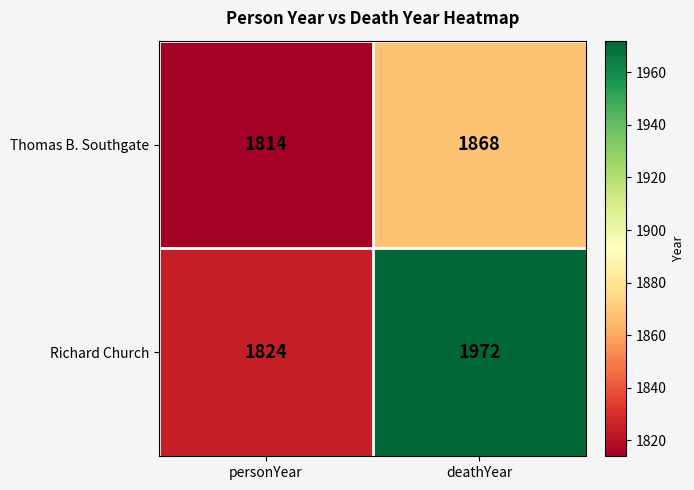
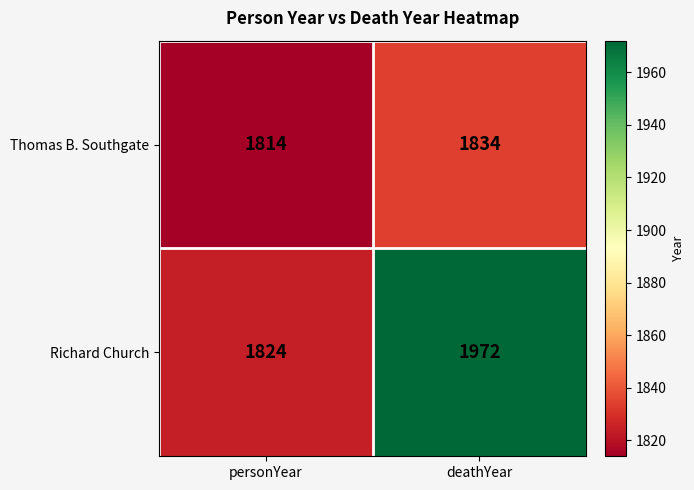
  {
    "Thomas B. Southgate": {
      "personYear": 1814,
-     "deathYear": 1868
+     "deathYear": 1834
    },
    "Richard Church": {
      "personYear": 1824,
      "deathYear": 1972
    }
  }
